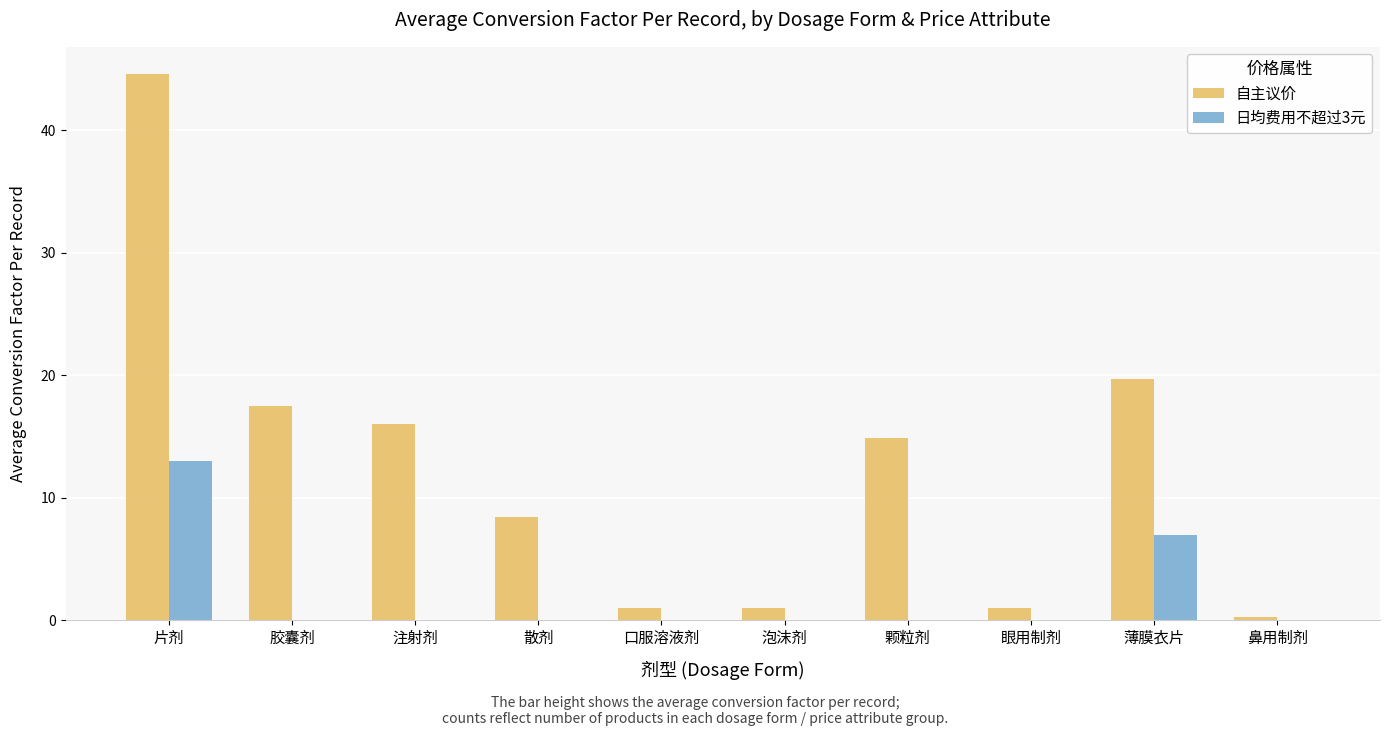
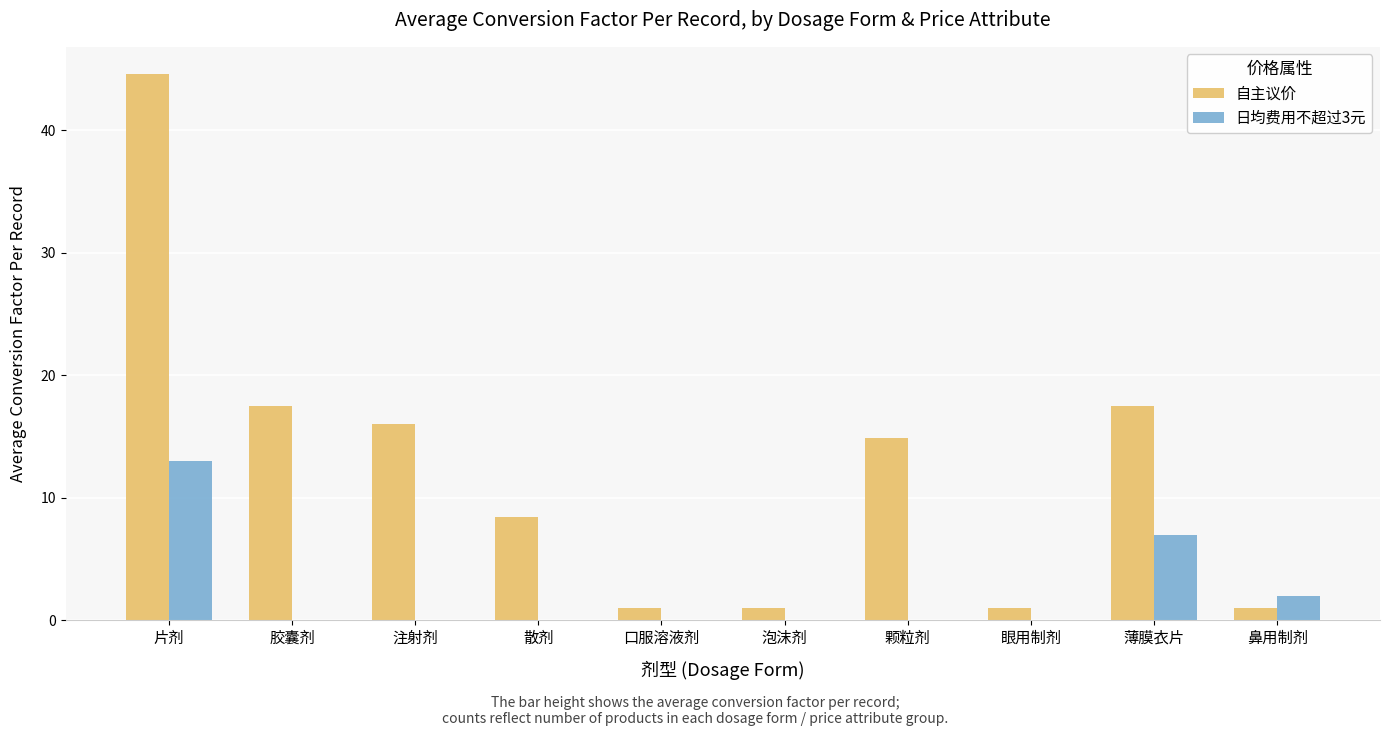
  {
    "自主议价": {
      "片剂": 44.6,
      "胶囊剂": 17.5,
      "注射剂": 16.0,
      "散剂": 8.4,
      "口服溶液剂": 1.0,
      "泡沫剂": 1.0,
      "颗粒剂": 14.9,
      "眼用制剂": 1.0,
-     "薄膜衣片": 19.7,
-     "鼻用制剂": 0.3
+     "薄膜衣片": 17.5,
+     "鼻用制剂": 1.0
    },
    "日均费用不超过3元": {
      "片剂": 13,
      "胶囊剂": 0,
      "注射剂": 0,
      "散剂": 0,
      "口服溶液剂": 0,
      "泡沫剂": 0,
      "颗粒剂": 0,
      "眼用制剂": 0,
      "薄膜衣片": 7,
-     "鼻用制剂": 0
+     "鼻用制剂": 2
    }
  }
